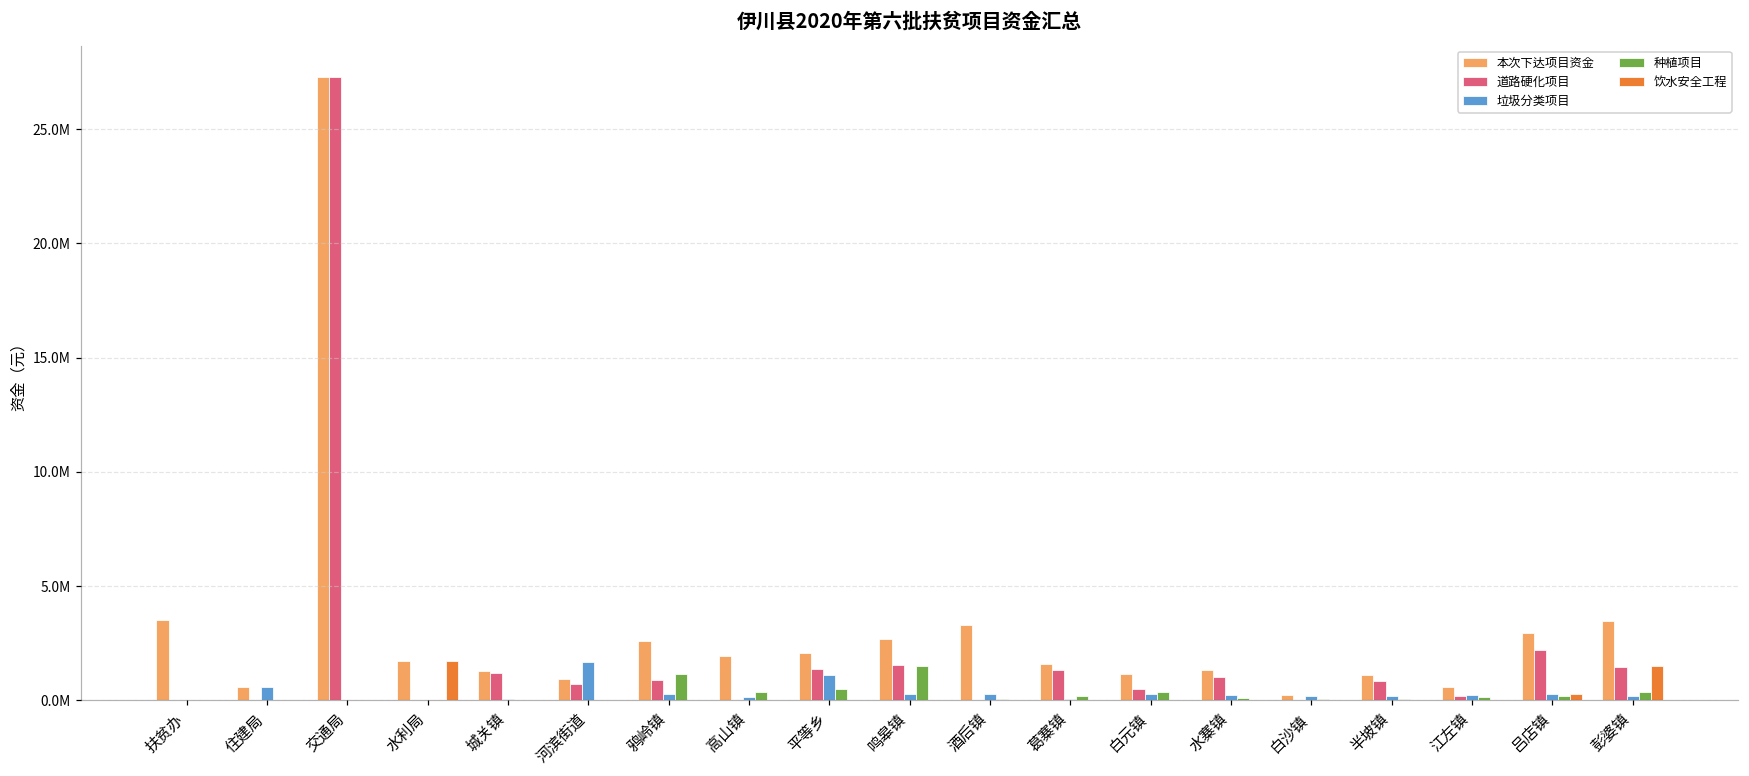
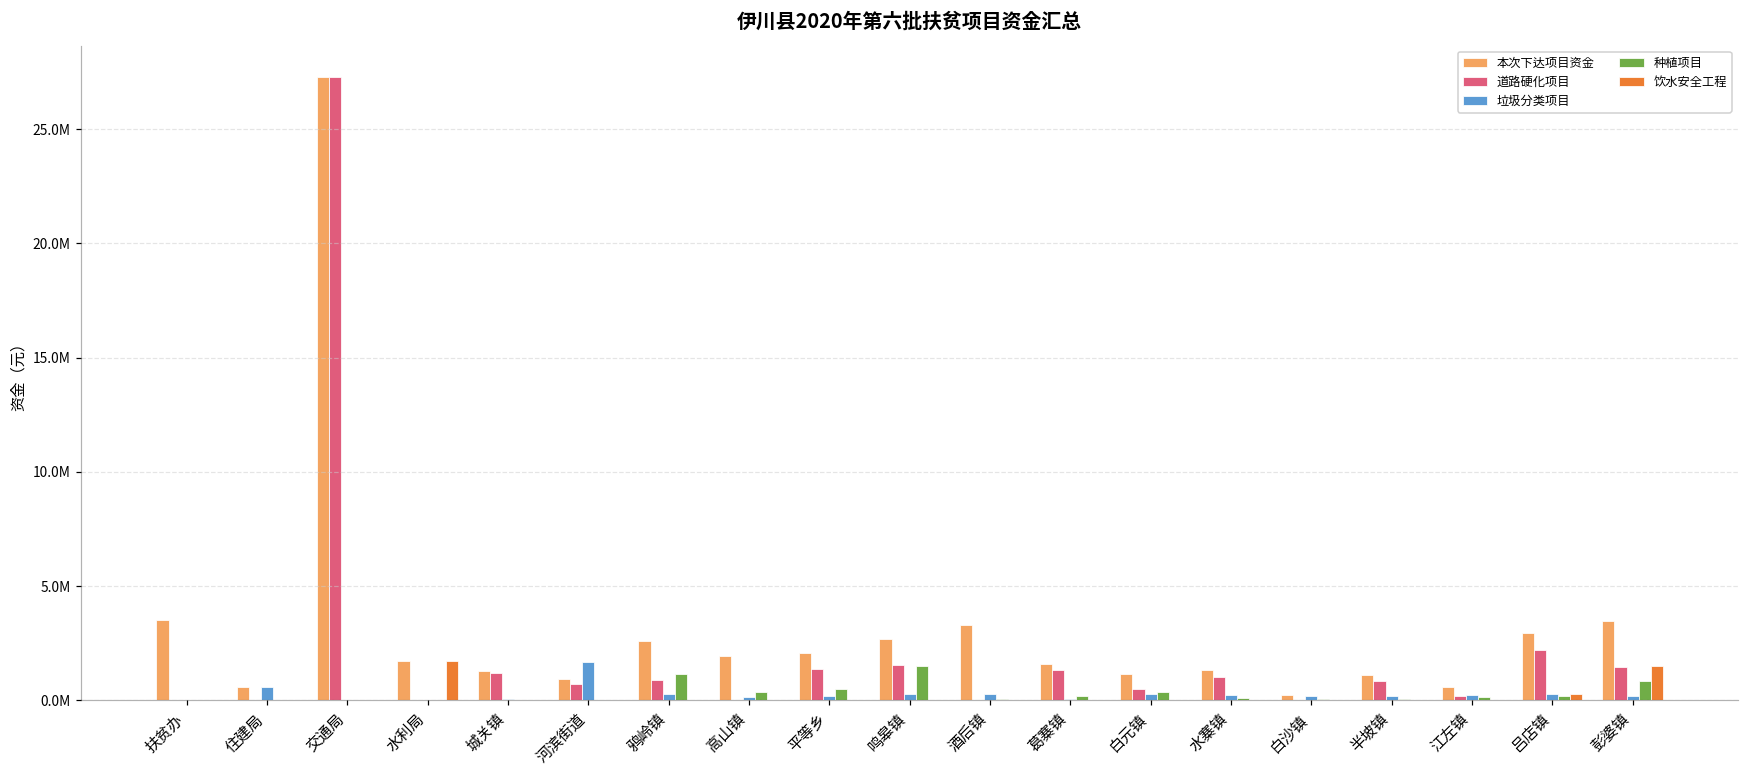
  {
    "本次下达项目资金": {
      "扶贫办": 3500000,
      "住建局": 600000,
      "交通局": 27300000,
      "水利局": 1700000,
      "城关镇": 1300000,
      "河滨街道": 900000,
      "鸦岭镇": 2600000,
      "高山镇": 1900000,
      "平等乡": 2100000,
      "鸣皋镇": 2700000,
      "酒后镇": 3300000,
      "葛寨镇": 1600000,
      "白元镇": 1200000,
      "水寨镇": 1300000,
      "白沙镇": 200000,
      "半坡镇": 1100000,
      "江左镇": 600000,
      "吕店镇": 2900000,
      "彭婆镇": 3500000
    },
    "道路硬化项目": {
      "扶贫办": 0,
      "住建局": 0,
      "交通局": 27300000,
      "水利局": 0,
      "城关镇": 1200000,
      "河滨街道": 700000,
      "鸦岭镇": 900000,
      "高山镇": 0,
      "平等乡": 1400000,
      "鸣皋镇": 1600000,
      "酒后镇": 0,
      "葛寨镇": 1300000,
      "白元镇": 500000,
      "水寨镇": 1000000,
      "白沙镇": 0,
      "半坡镇": 800000,
      "江左镇": 200000,
      "吕店镇": 2200000,
      "彭婆镇": 1500000
    },
    "垃圾分类项目": {
      "扶贫办": 0,
      "住建局": 600000,
      "交通局": 0,
      "水利局": 0,
      "河滨街道": 1700000,
      "鸦岭镇": 300000,
      "高山镇": 100000,
-     "平等乡": 1100000,
+     "平等乡": 200000,
      "鸣皋镇": 300000,
      "酒后镇": 300000,
      "白元镇": 300000,
      "水寨镇": 200000,
      "白沙镇": 200000,
      "半坡镇": 200000,
      "江左镇": 200000,
      "吕店镇": 300000,
      "彭婆镇": 200000
    },
    "种植项目": {
      "扶贫办": 0,
      "住建局": 0,
      "交通局": 0,
      "水利局": 0,
      "城关镇": 0,
      "河滨街道": 0,
      "鸦岭镇": 1200000,
      "高山镇": 400000,
      "平等乡": 500000,
      "鸣皋镇": 1500000,
      "葛寨镇": 200000,
      "白元镇": 400000,
      "江左镇": 200000,
      "吕店镇": 200000,
-     "彭婆镇": 400000
+     "彭婆镇": 900000
    },
    "饮水安全工程": {
      "扶贫办": 0,
      "住建局": 0,
      "交通局": 0,
      "水利局": 1700000,
      "城关镇": 0,
      "河滨街道": 0,
      "鸦岭镇": 0,
      "高山镇": 0,
      "平等乡": 0,
      "鸣皋镇": 0,
      "酒后镇": 0,
      "葛寨镇": 0,
      "白元镇": 0,
      "水寨镇": 0,
      "白沙镇": 0,
      "半坡镇": 0,
      "江左镇": 0,
      "吕店镇": 300000,
      "彭婆镇": 1500000
    }
  }
